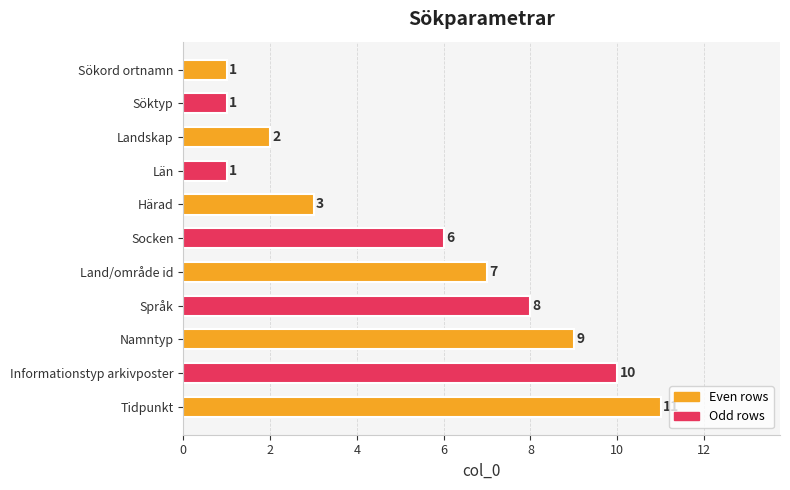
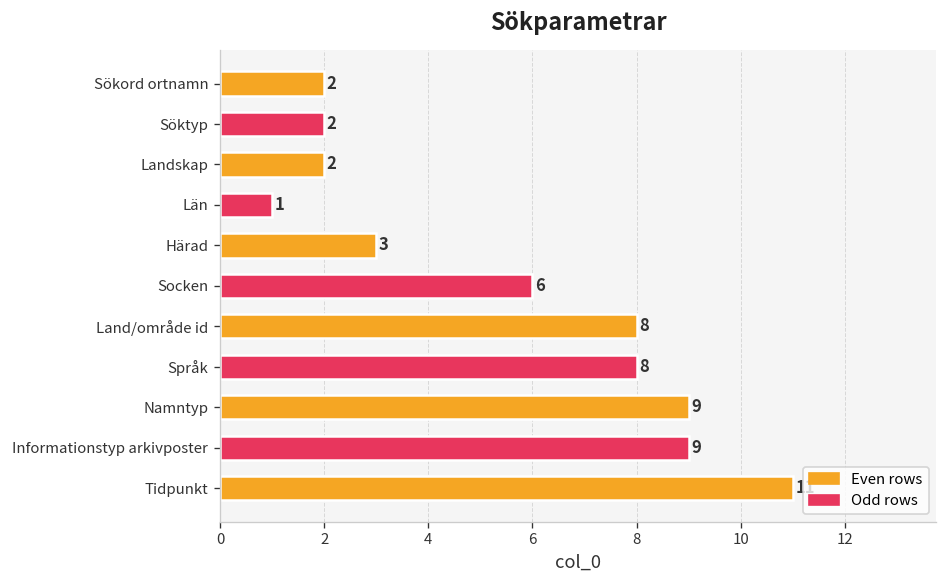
  {
-   "Sökord ortnamn": 1,
-   "Söktyp": 1,
+   "Sökord ortnamn": 2,
+   "Söktyp": 2,
    "Landskap": 2,
    "Län": 1,
    "Härad": 3,
    "Socken": 6,
-   "Land/område id": 7,
+   "Land/område id": 8,
    "Språk": 8,
    "Namntyp": 9,
-   "Informationstyp arkivposter": 10
+   "Informationstyp arkivposter": 9
  }
